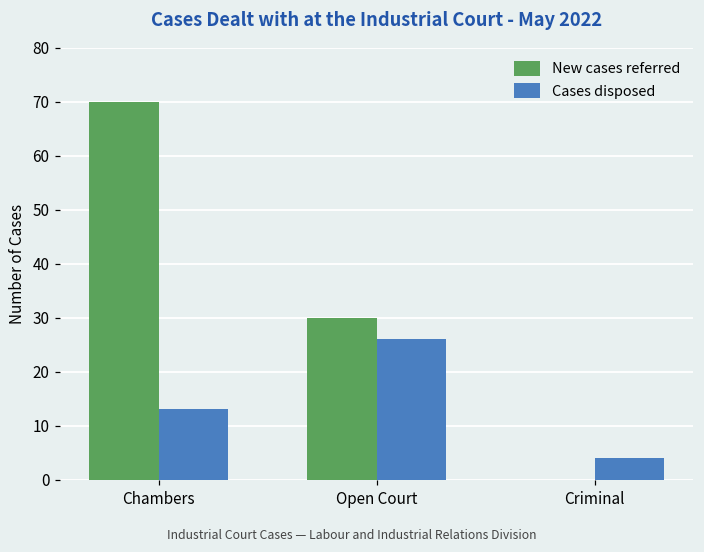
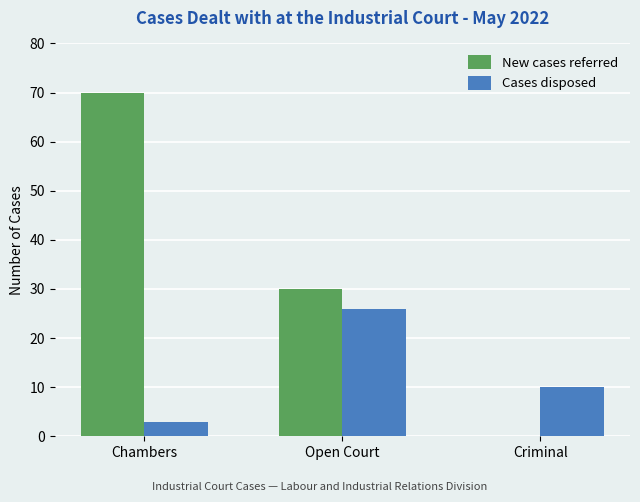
  {
    "New cases referred": {
      "Chambers": 70,
      "Open Court": 30,
      "Criminal": 0
    },
    "Cases disposed": {
-     "Chambers": 13,
+     "Chambers": 3,
      "Open Court": 26,
-     "Criminal": 4
+     "Criminal": 10
    }
  }
